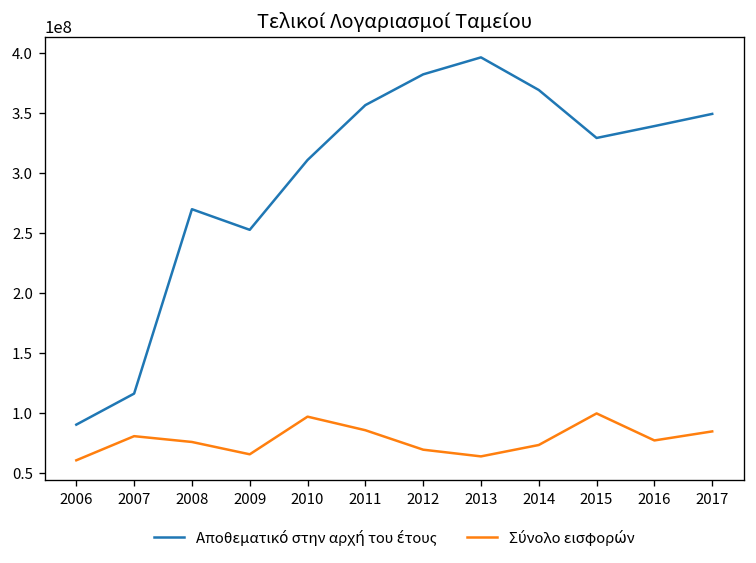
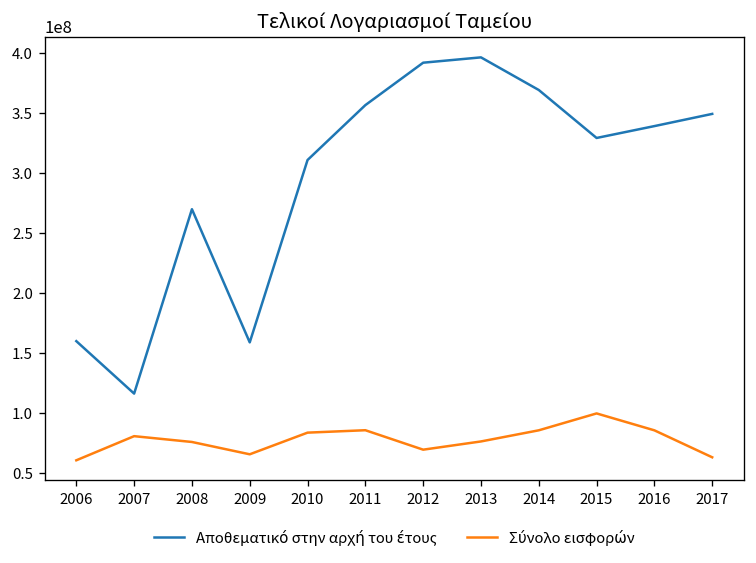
  {
    "Αποθεματικό στην αρχή του έτους": {
-     "2006": 90000000,
+     "2006": 160000000,
      "2007": 116000000,
      "2008": 270000000,
-     "2009": 252000000,
+     "2009": 159000000,
      "2010": 311000000,
      "2011": 356000000,
-     "2012": 382000000,
+     "2012": 392000000,
      "2013": 396000000,
      "2014": 369000000,
      "2015": 329000000,
      "2016": 339000000,
      "2017": 349000000
    },
    "Σύνολο εισφορών": {
      "2006": 61000000,
      "2007": 81000000,
      "2008": 76000000,
      "2009": 66000000,
-     "2010": 97000000,
+     "2010": 84000000,
      "2011": 86000000,
      "2012": 69000000,
-     "2013": 64000000,
-     "2014": 73000000,
+     "2013": 76000000,
+     "2014": 85000000,
      "2015": 100000000,
-     "2016": 77000000,
-     "2017": 85000000
+     "2016": 85000000,
+     "2017": 63000000
    }
  }
